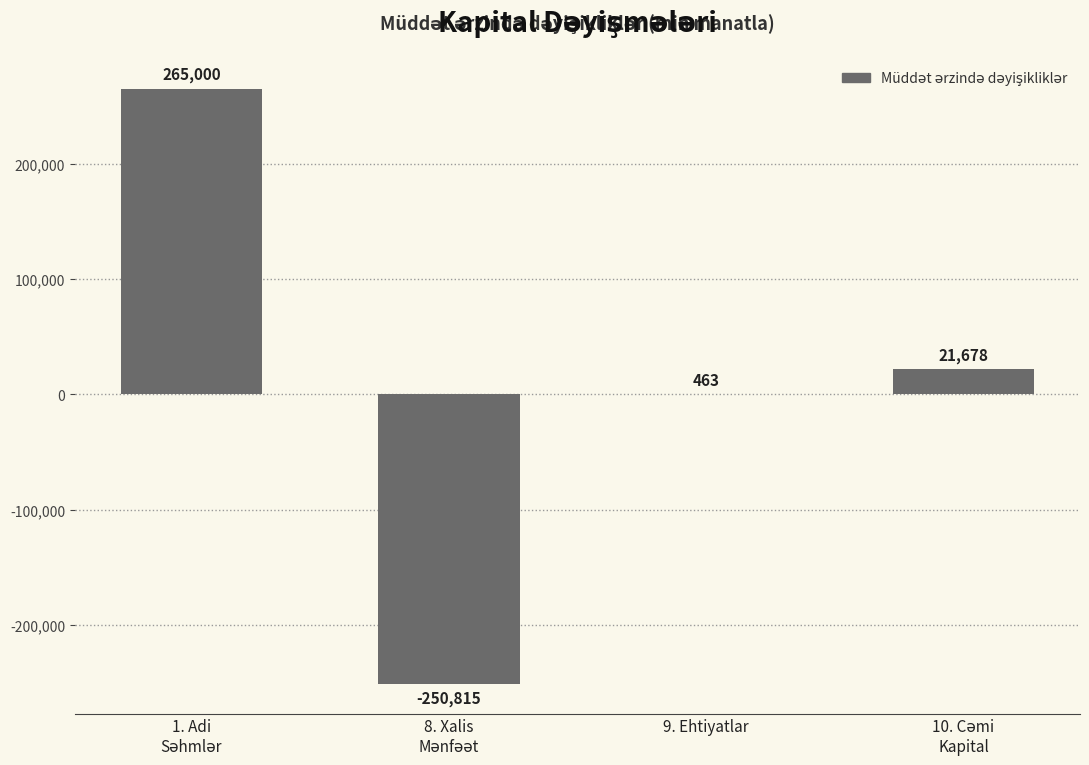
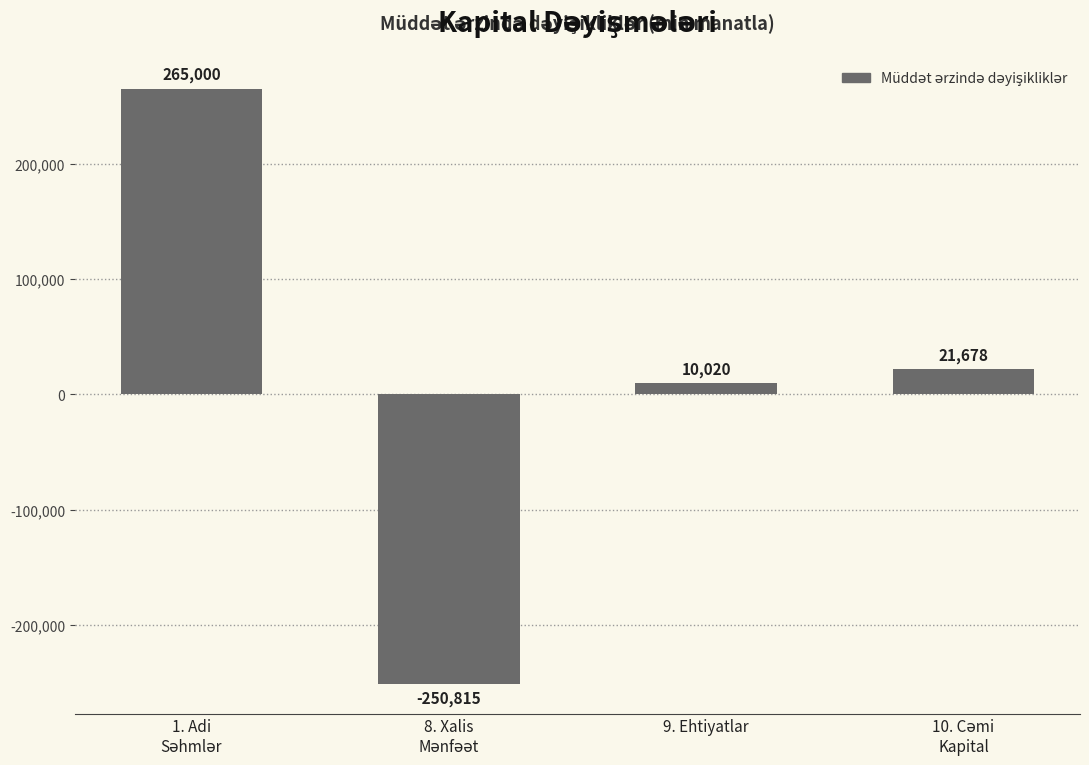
  {
    "1. Adi Səhmlər": "265,000",
    "8. Xalis Mənfəət": "-250,815",
-   "9. Ehtiyatlar": "463",
+   "9. Ehtiyatlar": "10,020",
    "10. Cəmi Kapital": "21,678"
  }
